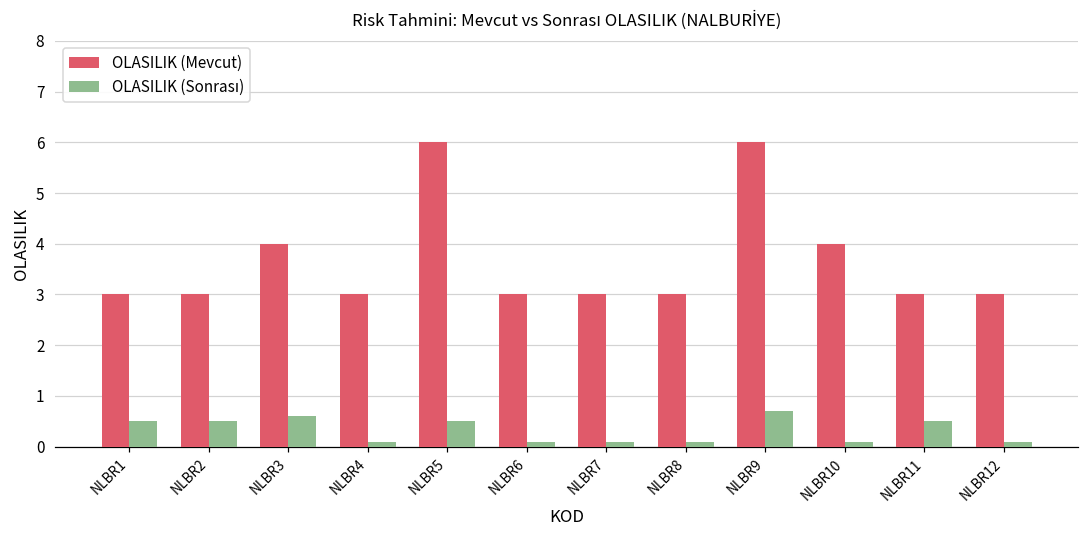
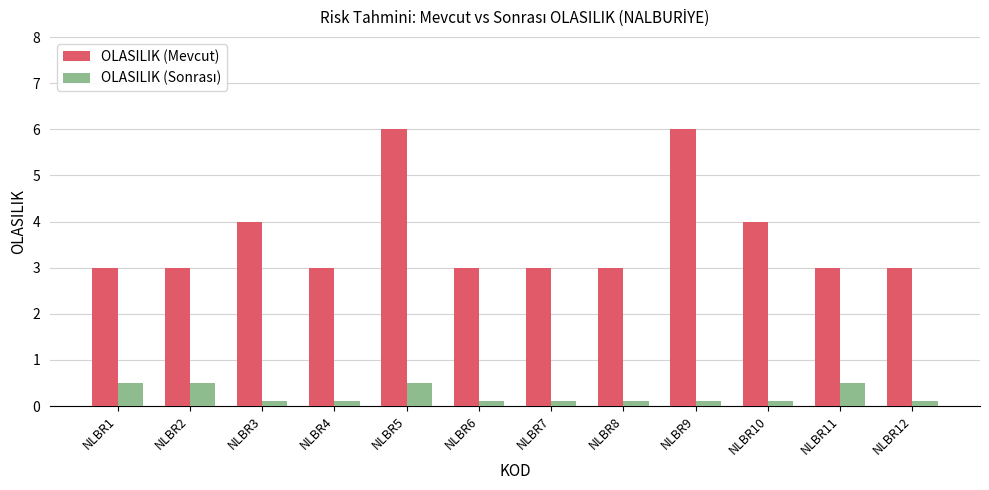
  {
    "OLASILIK (Mevcut)": {
      "NLBR1": 3.0,
      "NLBR2": 3.0,
      "NLBR3": 4.0,
      "NLBR4": 3.0,
      "NLBR5": 6.0,
      "NLBR6": 3.0,
      "NLBR7": 3.0,
      "NLBR8": 3.0,
      "NLBR9": 6.0,
      "NLBR10": 4.0,
      "NLBR11": 3.0,
      "NLBR12": 3.0
    },
    "OLASILIK (Sonrası)": {
      "NLBR1": 0.5,
      "NLBR2": 0.5,
-     "NLBR3": 0.6,
+     "NLBR3": 0.1,
      "NLBR4": 0.1,
      "NLBR5": 0.5,
      "NLBR6": 0.1,
      "NLBR7": 0.1,
      "NLBR8": 0.1,
-     "NLBR9": 0.7,
+     "NLBR9": 0.1,
      "NLBR10": 0.1,
      "NLBR11": 0.5,
      "NLBR12": 0.1
    }
  }
